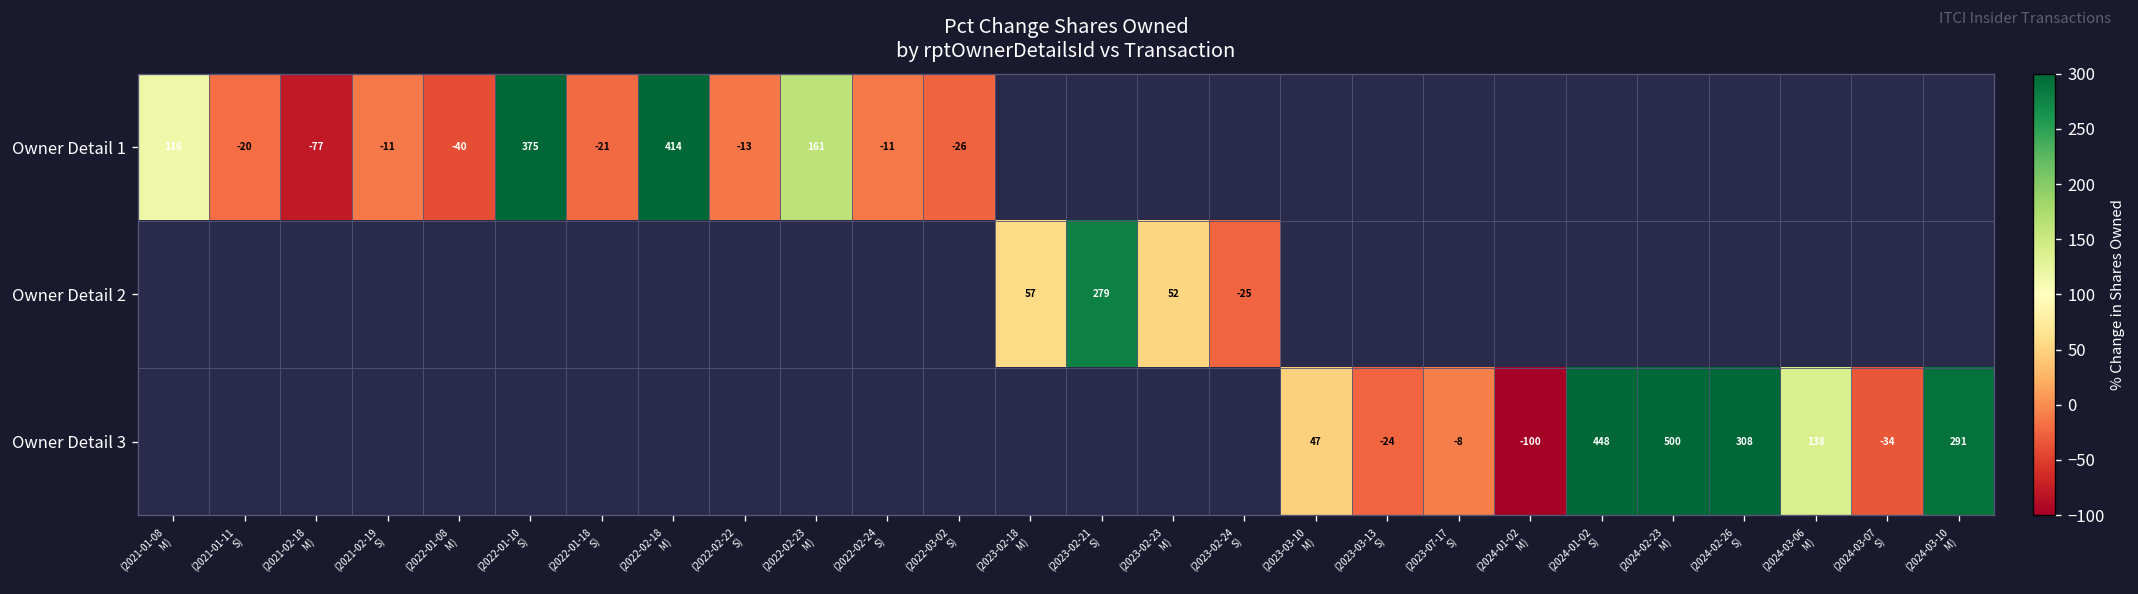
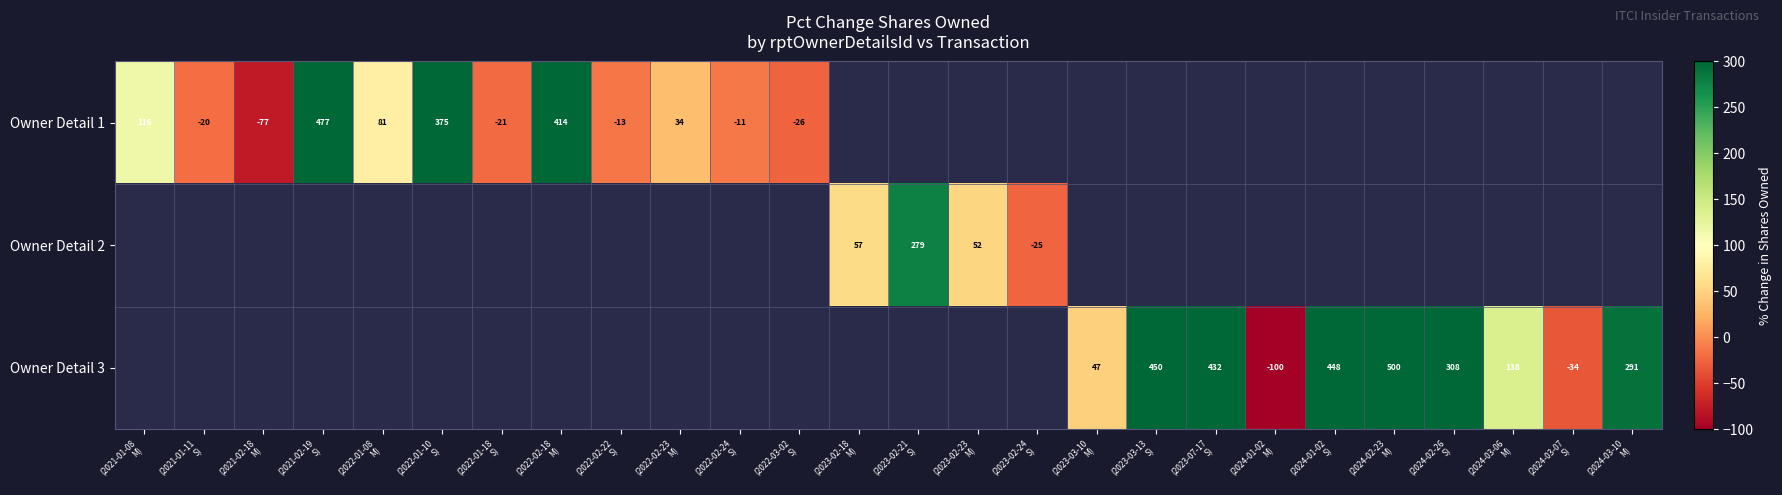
  {
    "Owner Detail 1": {
      "(2021-01-08 M)": 116,
      "(2021-01-11 S)": -20,
      "(2021-02-18 M)": -77,
-     "(2021-02-19 S)": -11,
-     "(2022-01-08 M)": -40,
+     "(2021-02-19 S)": 477,
+     "(2022-01-08 M)": 81,
      "(2022-01-10 S)": 375,
      "(2022-01-18 S)": -21,
      "(2022-02-18 M)": 414,
      "(2022-02-22 S)": -13,
-     "(2022-02-23 M)": 161,
+     "(2022-02-23 M)": 34,
      "(2022-02-24 S)": -11,
      "(2022-03-02 S)": -26
    },
    "Owner Detail 2": {
      "(2023-02-18 M)": 57,
      "(2023-02-21 S)": 279,
      "(2023-02-23 M)": 52,
      "(2023-02-24 S)": -25
    },
    "Owner Detail 3": {
      "(2023-03-10 M)": 47,
-     "(2023-03-13 S)": -24,
-     "(2023-07-17 S)": -8,
+     "(2023-03-13 S)": 450,
+     "(2023-07-17 S)": 432,
      "(2024-01-02 M)": -100,
      "(2024-01-02 S)": 448,
      "(2024-02-23 M)": 500,
      "(2024-02-26 S)": 308,
      "(2024-03-06 M)": 138,
      "(2024-03-07 S)": -34,
      "(2024-03-10 M)": 291
    }
  }
